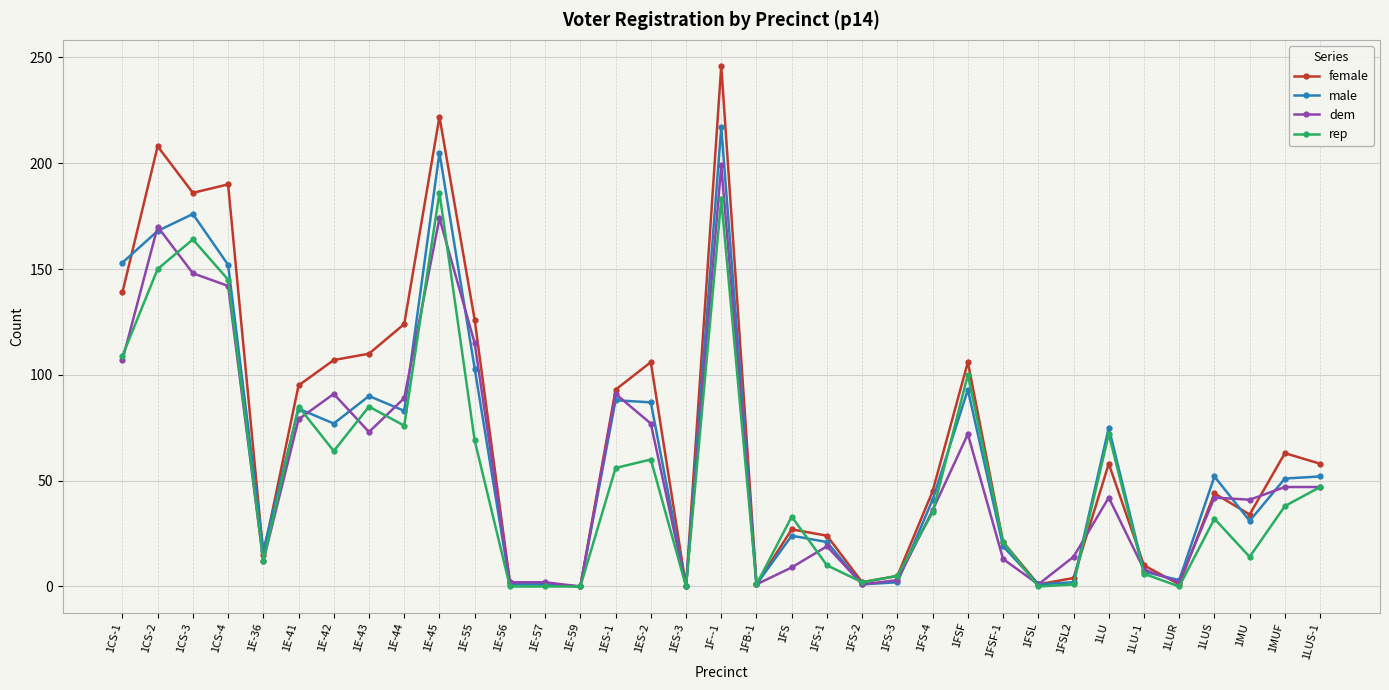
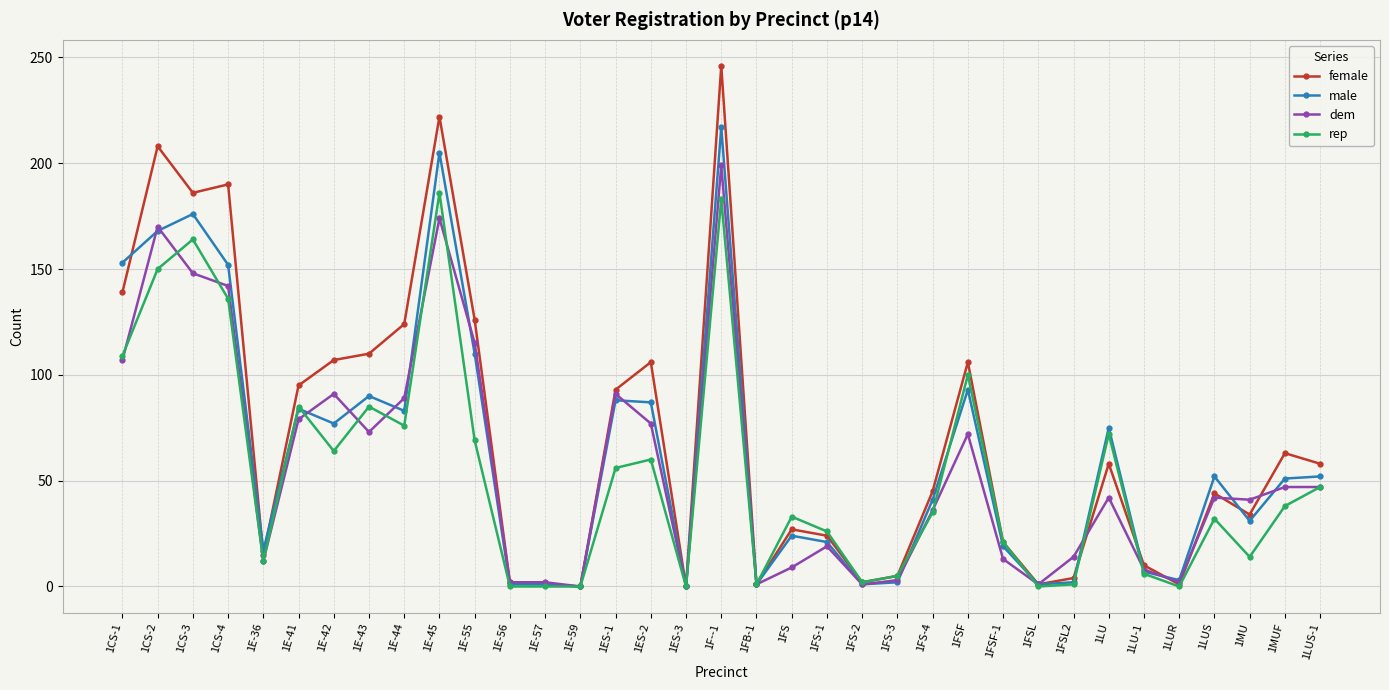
  {
    "female": {
      "1CS-1": 139,
      "1CS-2": 208,
      "1CS-3": 186,
      "1CS-4": 190,
      "1E-36": 15,
      "1E-41": 95,
      "1E-42": 107,
      "1E-43": 110,
      "1E-44": 124,
      "1E-45": 222,
      "1E-55": 126,
      "1ES-1": 93,
      "1ES-2": 106,
      "1F--1": 246,
      "1FS": 27,
      "1FS-1": 24,
      "1FS-4": 45,
      "1FSF": 106,
      "1FSL2": 4,
      "1LU": 58,
      "1LU-1": 10,
      "1LUS": 44,
      "1MU": 34,
      "1MUF": 63,
      "1LUS-1": 58
    },
    "male": {
      "1CS-1": 153,
      "1CS-2": 168,
      "1CS-3": 176,
      "1CS-4": 152,
      "1E-36": 17,
      "1E-42": 77,
      "1E-43": 90,
      "1E-44": 83,
      "1E-45": 205,
-     "1E-55": 103,
+     "1E-55": 110,
      "1ES-1": 88,
      "1ES-2": 87,
      "1F--1": 217,
      "1FS": 24,
      "1FS-1": 21,
      "1FS-4": 41,
      "1FSF": 93,
      "1FSF-1": 19,
      "1LU": 75,
      "1LUS": 52,
      "1MU": 31,
      "1MUF": 51,
      "1LUS-1": 52
    },
    "dem": {
      "1CS-1": 107,
      "1CS-2": 170,
      "1CS-3": 148,
      "1CS-4": 142,
      "1E-41": 79,
      "1E-42": 91,
      "1E-43": 73,
      "1E-44": 89,
      "1E-45": 174,
      "1E-55": 115,
      "1ES-1": 91,
      "1ES-2": 77,
      "1F--1": 199,
      "1FS": 9,
      "1FS-1": 19,
      "1FSF": 72,
      "1FSF-1": 13,
      "1FSL2": 14,
      "1LU": 42,
      "1LUS": 42,
      "1MU": 41,
      "1MUF": 47
    },
    "rep": {
      "1CS-1": 109,
      "1CS-2": 150,
      "1CS-3": 164,
-     "1CS-4": 145,
+     "1CS-4": 136,
      "1E-42": 64,
      "1E-43": 85,
      "1E-44": 76,
      "1E-45": 186,
      "1E-55": 69,
      "1ES-1": 56,
      "1ES-2": 60,
      "1F--1": 183,
      "1FS": 33,
-     "1FS-1": 10,
+     "1FS-1": 26,
      "1FSF": 100,
      "1LU": 72,
      "1LUS": 32,
      "1MU": 14,
      "1MUF": 38
    }
  }
